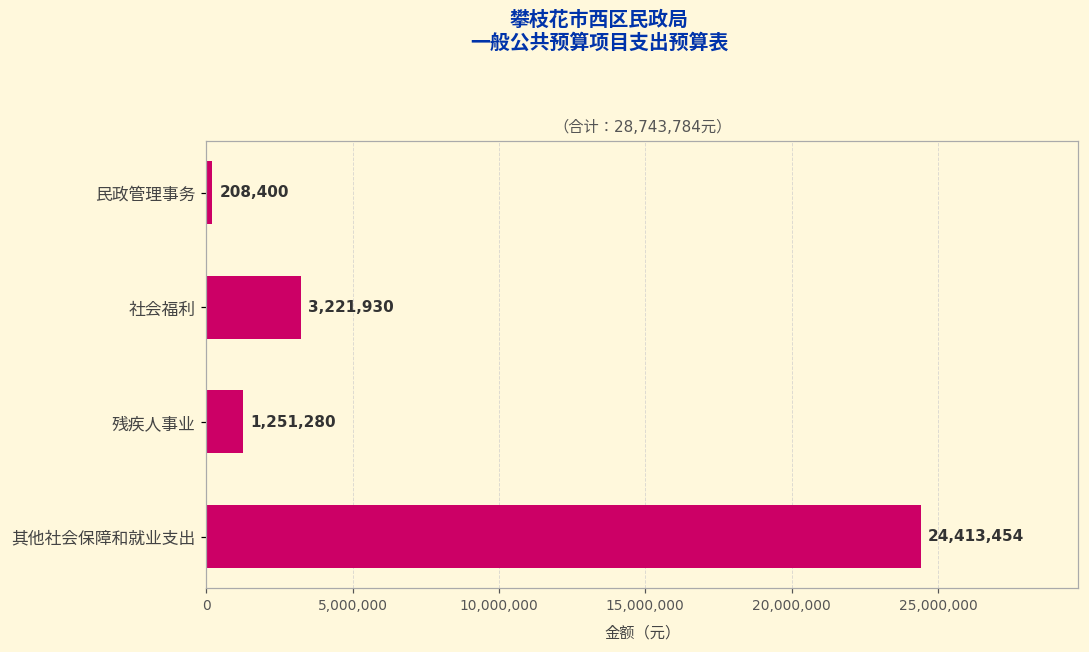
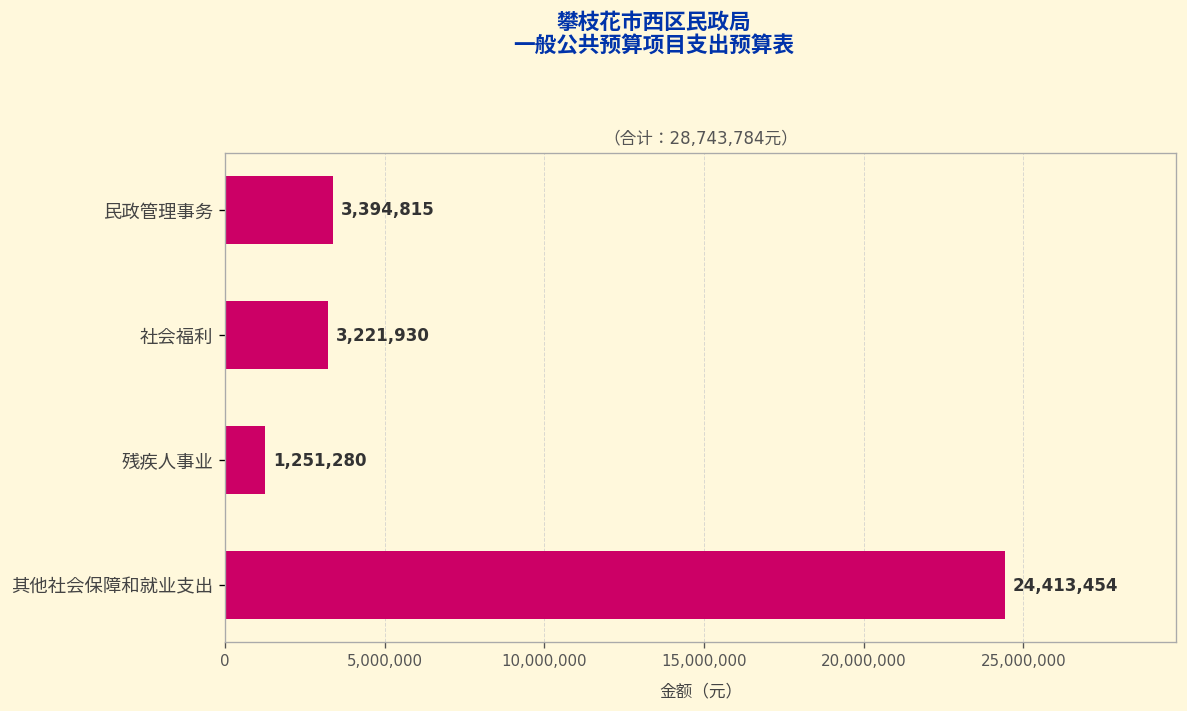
  {
-   "民政管理事务": "208,400",
+   "民政管理事务": "3,394,815",
    "社会福利": "3,221,930",
    "残疾人事业": "1,251,280",
    "其他社会保障和就业支出": "24,413,454"
  }
